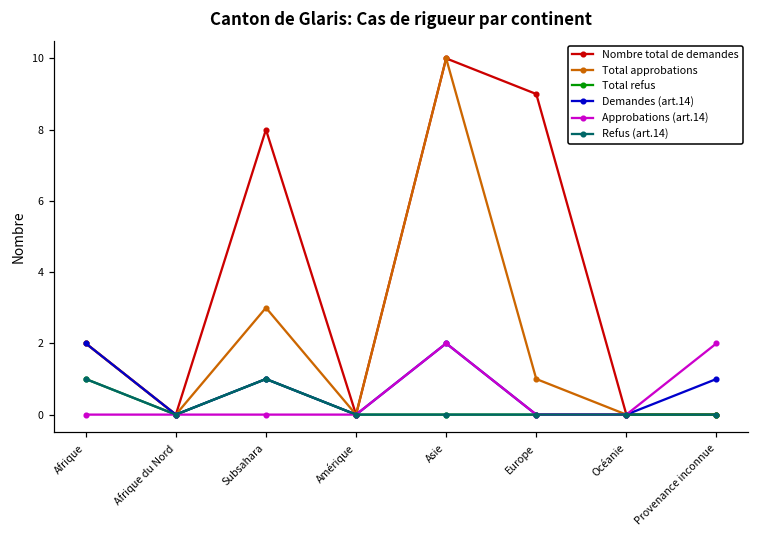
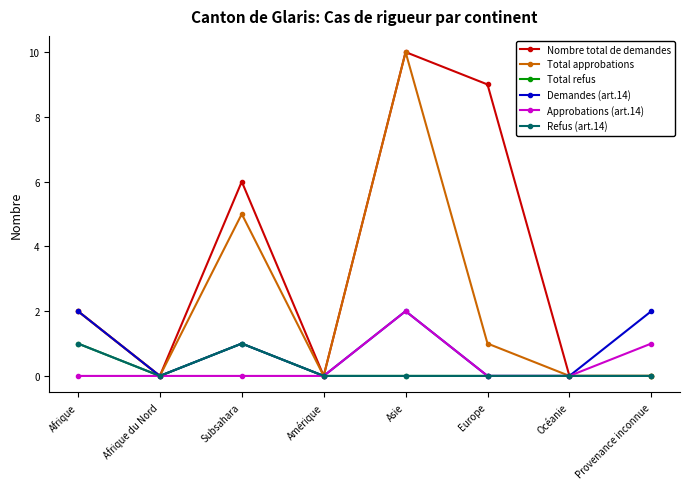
  {
    "Nombre total de demandes": {
-     "Subsahara": 8,
+     "Subsahara": 6,
      "Europe": 9
    },
    "Total approbations": {
-     "Subsahara": 3,
+     "Subsahara": 5,
      "Europe": 1
    },
    "Refus (art.14)": {
      "Afrique": 1,
      "Asie": 0
    },
    "Demandes (art.14)": {
-     "Provenance inconnue": 1
+     "Provenance inconnue": 2
    },
    "Approbations (art.14)": {
      "Afrique": 0,
      "Subsahara": 0,
-     "Provenance inconnue": 2
+     "Provenance inconnue": 1
    }
  }
